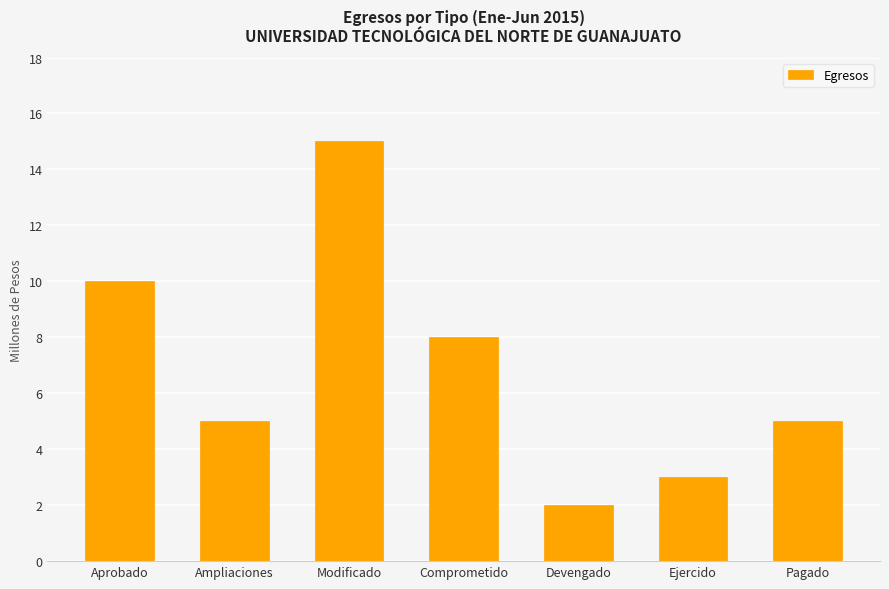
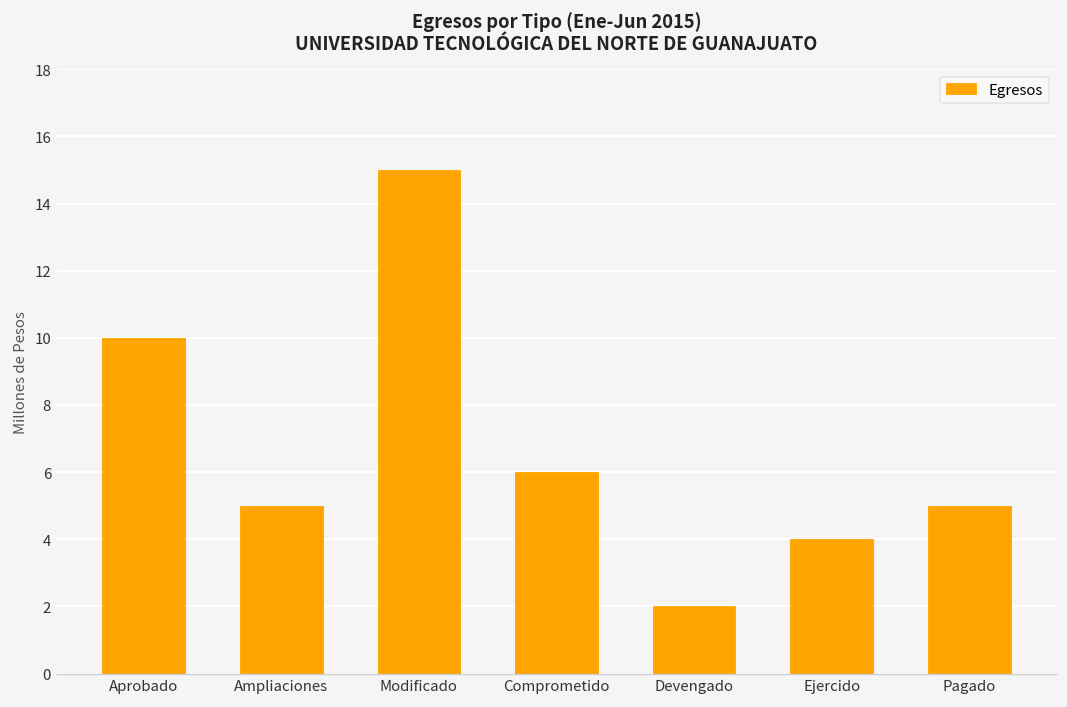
  {
    "Aprobado": 10,
    "Ampliaciones": 5,
    "Modificado": 15,
-   "Comprometido": 8,
+   "Comprometido": 6,
    "Devengado": 2,
-   "Ejercido": 3,
+   "Ejercido": 4,
    "Pagado": 5
  }
